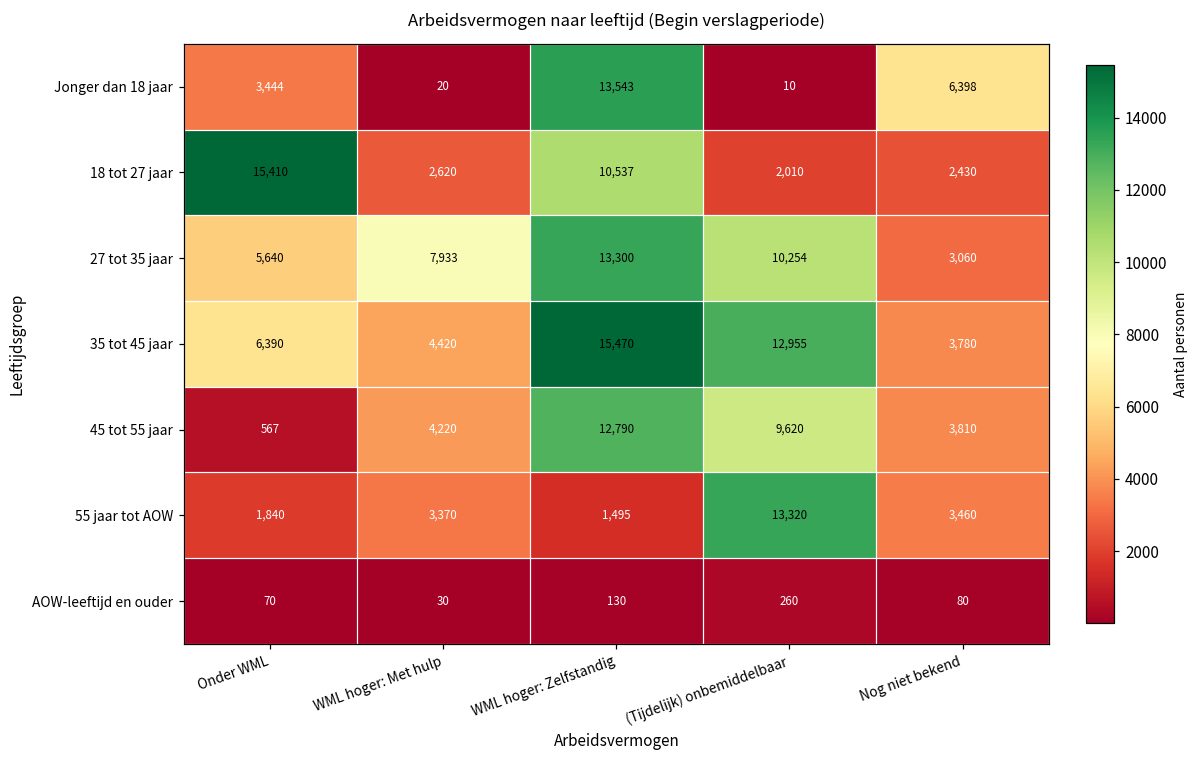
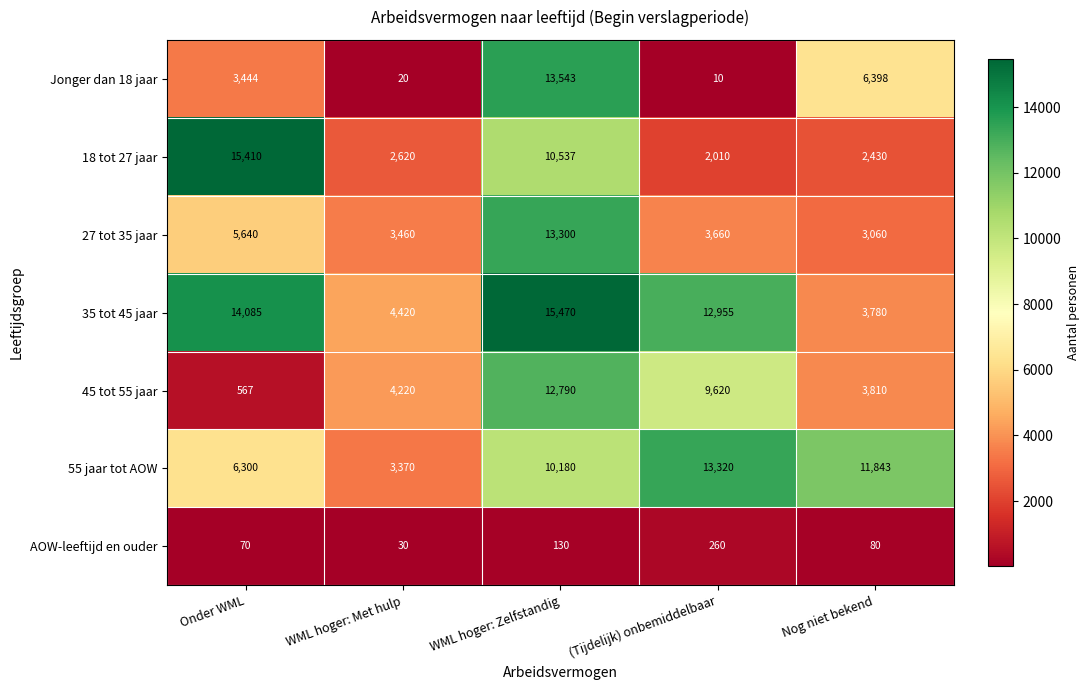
  {
    "Jonger dan 18 jaar": {
      "Onder WML": "3,444",
      "WML hoger: Met hulp": "20",
      "WML hoger: Zelfstandig": "13,543",
      "(Tijdelijk) onbemiddelbaar": "10",
      "Nog niet bekend": "6,398"
    },
    "18 tot 27 jaar": {
      "Onder WML": "15,410",
      "WML hoger: Met hulp": "2,620",
      "WML hoger: Zelfstandig": "10,537",
      "(Tijdelijk) onbemiddelbaar": "2,010",
      "Nog niet bekend": "2,430"
    },
    "27 tot 35 jaar": {
      "Onder WML": "5,640",
-     "WML hoger: Met hulp": "7,933",
+     "WML hoger: Met hulp": "3,460",
      "WML hoger: Zelfstandig": "13,300",
-     "(Tijdelijk) onbemiddelbaar": "10,254",
+     "(Tijdelijk) onbemiddelbaar": "3,660",
      "Nog niet bekend": "3,060"
    },
    "35 tot 45 jaar": {
-     "Onder WML": "6,390",
+     "Onder WML": "14,085",
      "WML hoger: Met hulp": "4,420",
      "WML hoger: Zelfstandig": "15,470",
      "(Tijdelijk) onbemiddelbaar": "12,955",
      "Nog niet bekend": "3,780"
    },
    "45 tot 55 jaar": {
      "Onder WML": "567",
      "WML hoger: Met hulp": "4,220",
      "WML hoger: Zelfstandig": "12,790",
      "(Tijdelijk) onbemiddelbaar": "9,620",
      "Nog niet bekend": "3,810"
    },
    "55 jaar tot AOW": {
-     "Onder WML": "1,840",
+     "Onder WML": "6,300",
      "WML hoger: Met hulp": "3,370",
-     "WML hoger: Zelfstandig": "1,495",
+     "WML hoger: Zelfstandig": "10,180",
      "(Tijdelijk) onbemiddelbaar": "13,320",
-     "Nog niet bekend": "3,460"
+     "Nog niet bekend": "11,843"
    },
    "AOW-leeftijd en ouder": {
      "Onder WML": "70",
      "WML hoger: Met hulp": "30",
      "WML hoger: Zelfstandig": "130",
      "(Tijdelijk) onbemiddelbaar": "260",
      "Nog niet bekend": "80"
    }
  }
